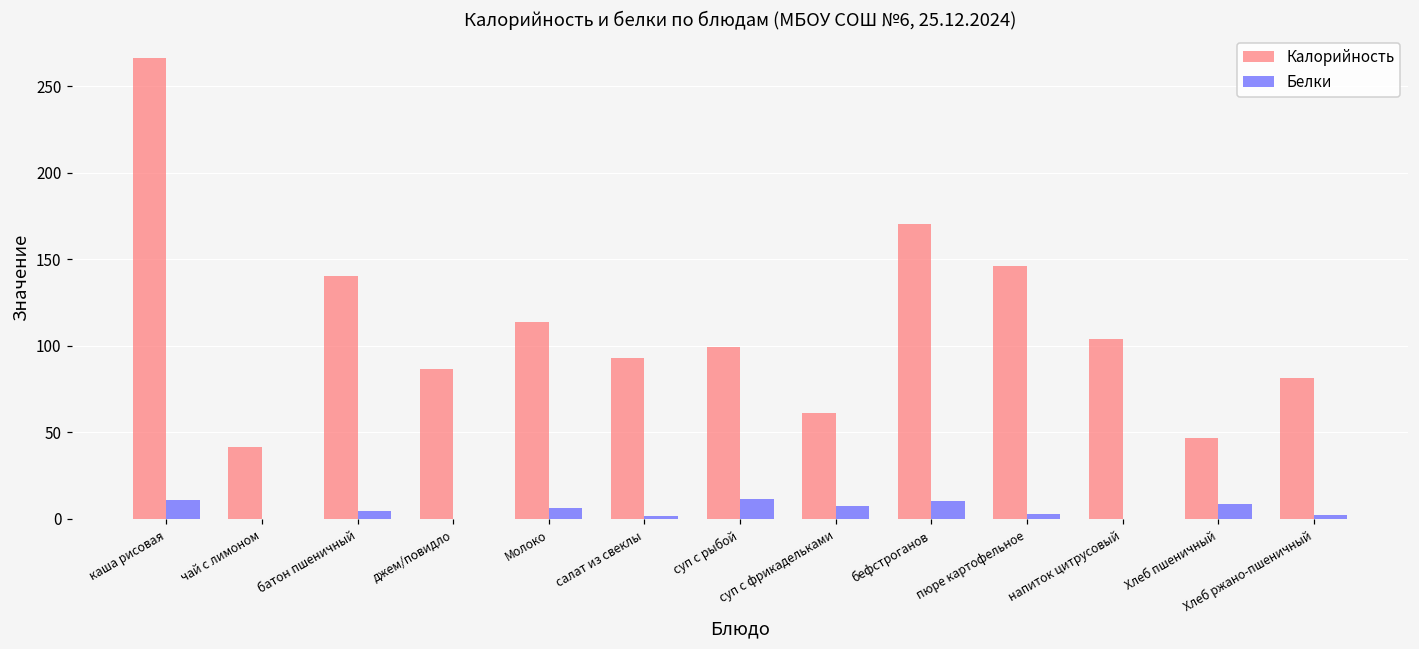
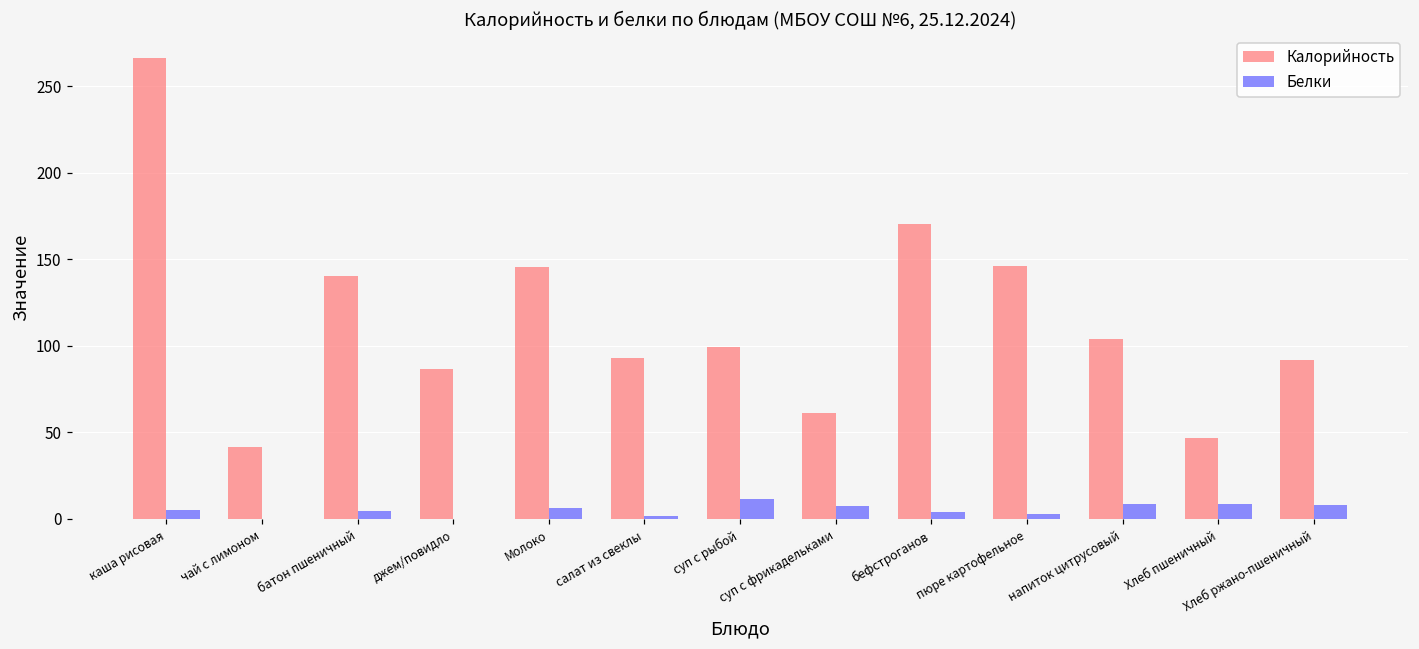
  {
    "Калорийность": {
      "каша рисовая": 266,
      "чай с лимоном": 42,
      "батон пшеничный": 140,
      "джем/повидло": 87,
-     "Молоко": 114,
+     "Молоко": 145,
      "салат из свеклы": 93,
      "суп с рыбой": 100,
      "суп с фрикадельками": 61,
      "бефстроганов": 171,
      "пюре картофельное": 146,
      "напиток цитрусовый": 104,
      "Хлеб пшеничный": 47,
-     "Хлеб ржано-пшеничный": 82
+     "Хлеб ржано-пшеничный": 92
    },
    "Белки": {
-     "каша рисовая": 11,
+     "каша рисовая": 5,
      "батон пшеничный": 5,
      "Молоко": 6,
      "суп с рыбой": 11,
      "суп с фрикадельками": 8,
-     "бефстроганов": 10,
+     "бефстроганов": 4,
      "пюре картофельное": 3,
-     "напиток цитрусовый": 0,
+     "напиток цитрусовый": 8,
      "Хлеб пшеничный": 8,
-     "Хлеб ржано-пшеничный": 2
+     "Хлеб ржано-пшеничный": 8
    }
  }
